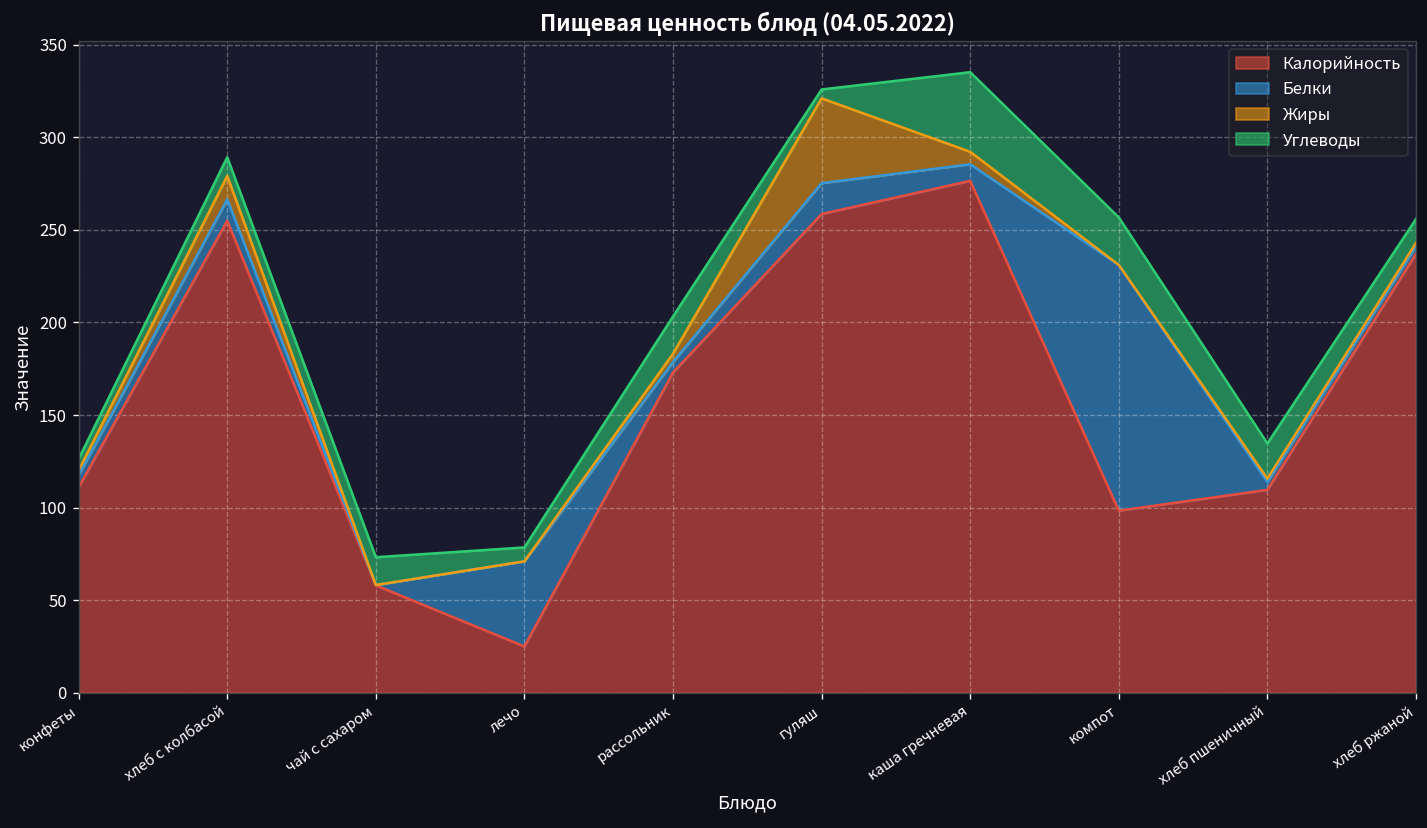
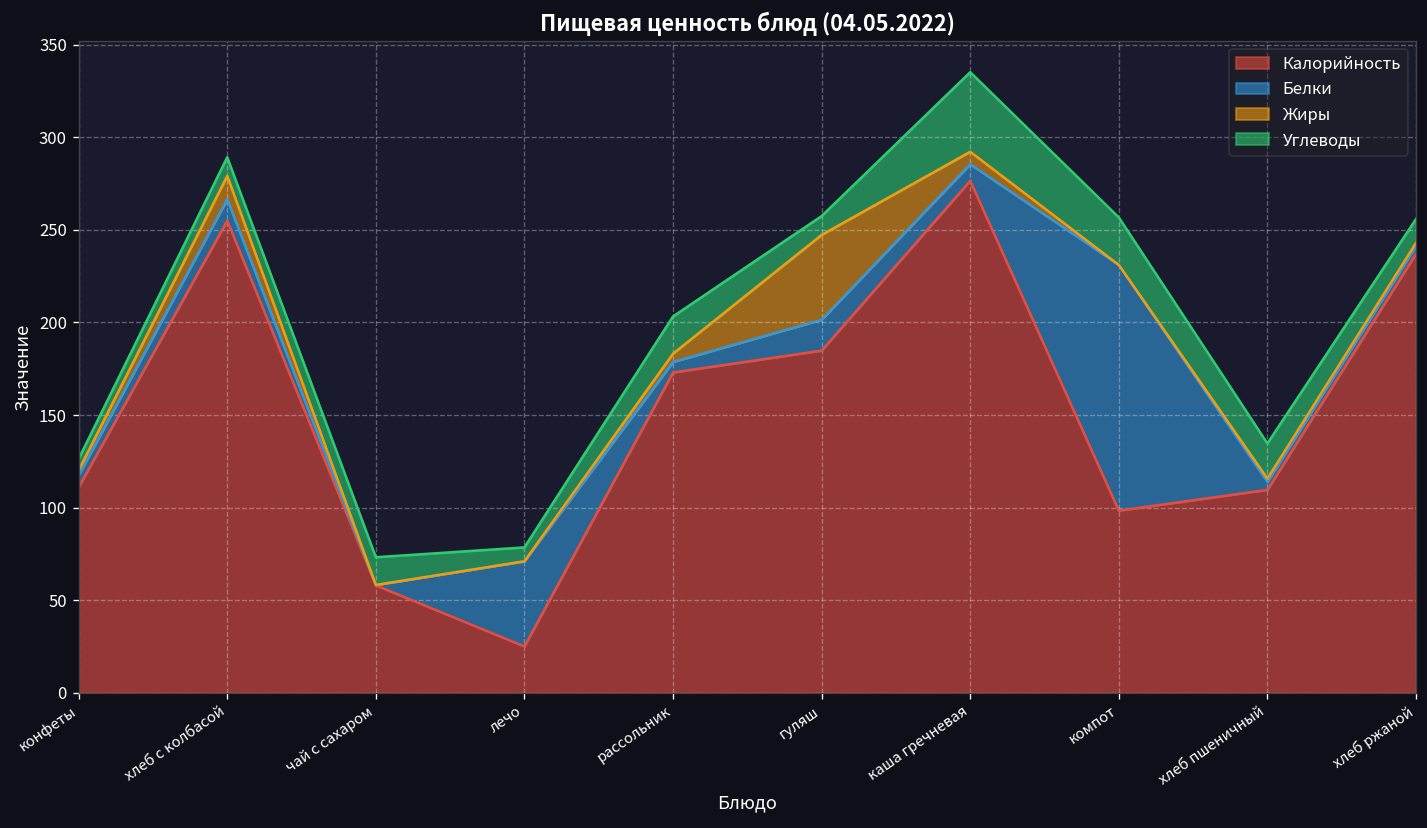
  {
    "Калорийность": {
      "конфеты": 111,
      "хлеб с колбасой": 255,
      "лечо": 25,
      "рассольник": 173,
-     "гуляш": 259,
+     "гуляш": 185,
      "каша гречневая": 277,
      "компот": 98,
      "хлеб пшеничный": 110,
      "хлеб ржаной": 237
    },
    "Белки": {
      "конфеты": 6,
      "хлеб с колбасой": 12,
      "рассольник": 6,
      "гуляш": 17,
      "каша гречневая": 9,
      "хлеб пшеничный": 4,
      "хлеб ржаной": 4
    },
    "Жиры": {
      "конфеты": 3,
      "хлеб с колбасой": 13,
      "рассольник": 5,
      "гуляш": 46,
      "каша гречневая": 7,
      "хлеб пшеничный": 2,
      "хлеб ржаной": 2
    },
    "Углеводы": {
      "конфеты": 6,
      "хлеб с колбасой": 10,
      "чай с сахаром": 15,
      "лечо": 8,
      "рассольник": 20,
-     "гуляш": 5,
+     "гуляш": 10,
      "каша гречневая": 43,
      "компот": 26,
      "хлеб пшеничный": 19,
      "хлеб ржаной": 13
    }
  }
